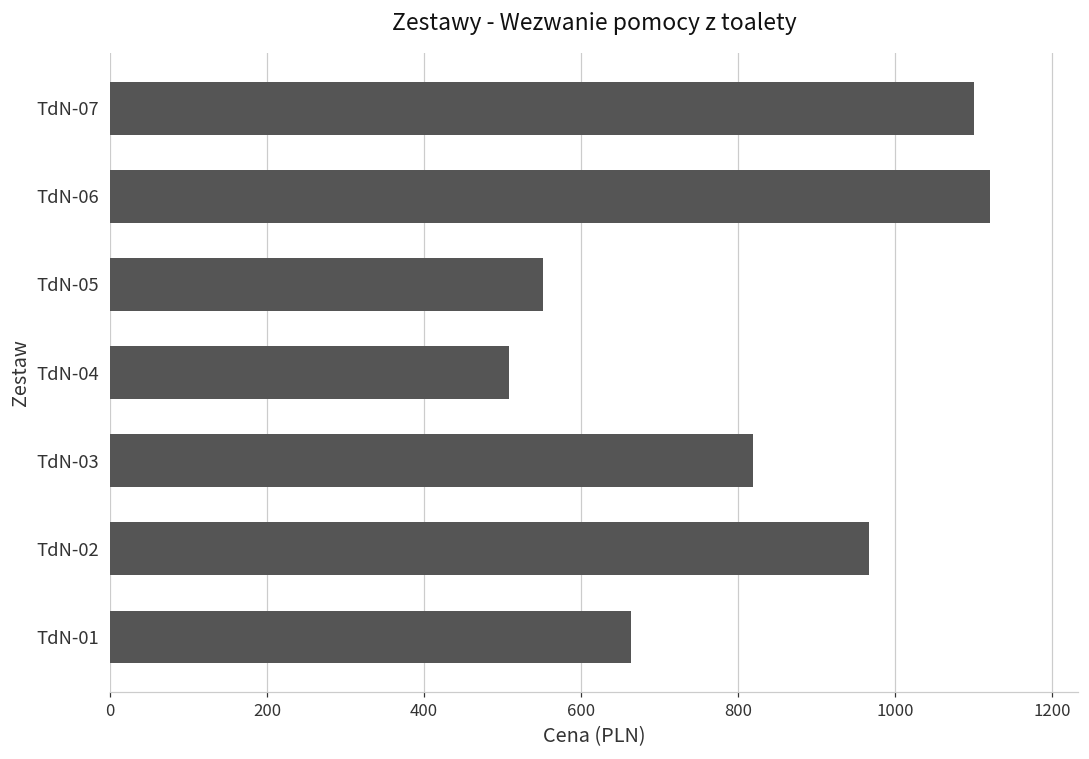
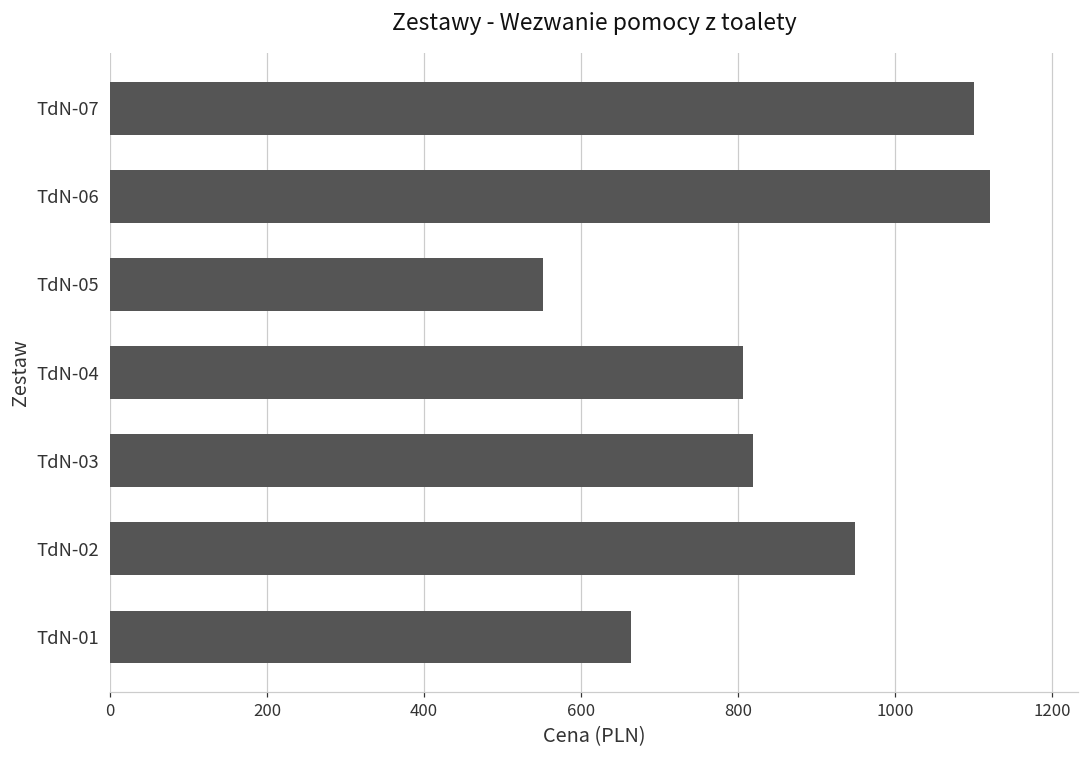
  {
    "TdN-07": 1100,
    "TdN-06": 1120,
    "TdN-05": 550,
-   "TdN-04": 510,
+   "TdN-04": 810,
    "TdN-03": 820,
-   "TdN-02": 970,
+   "TdN-02": 950,
    "TdN-01": 660
  }
